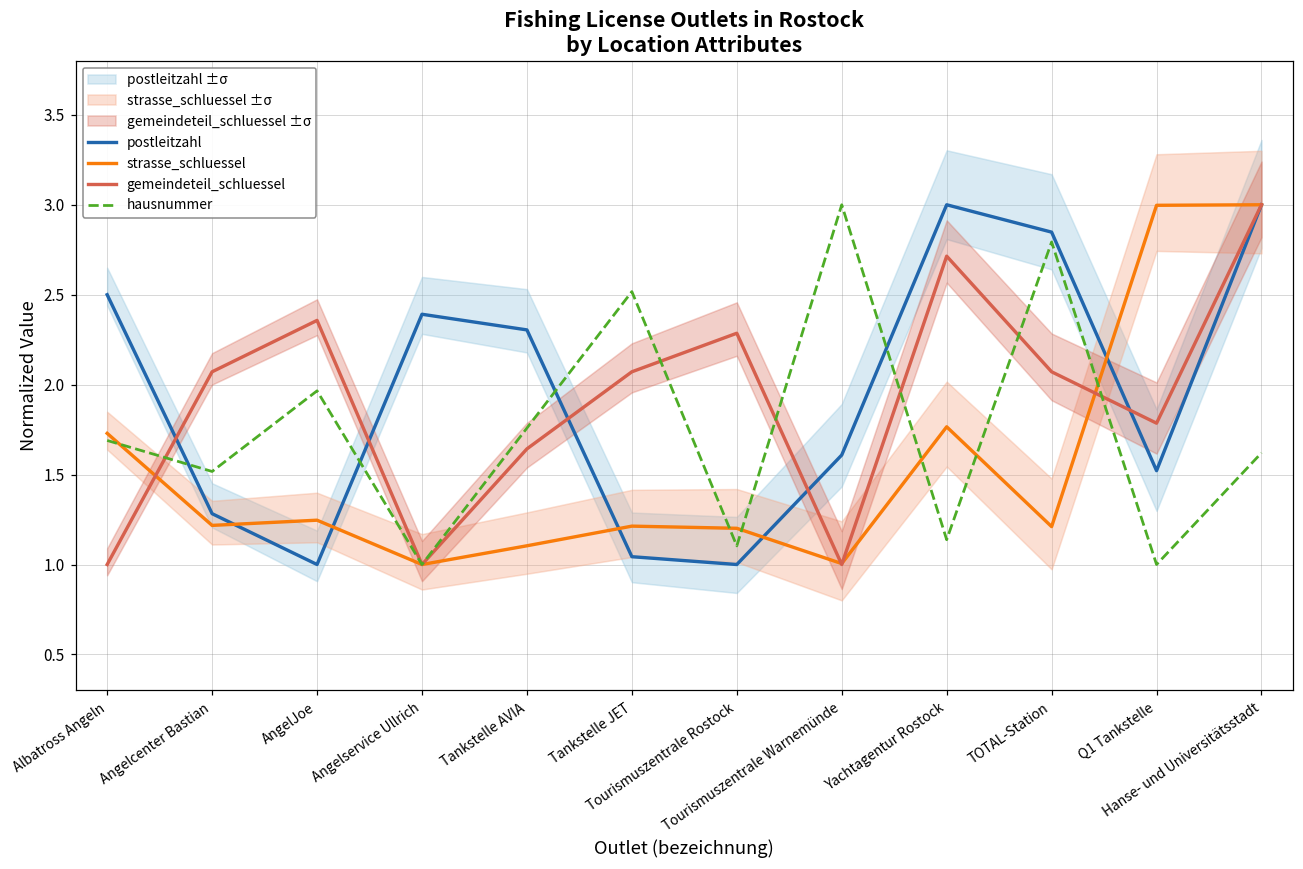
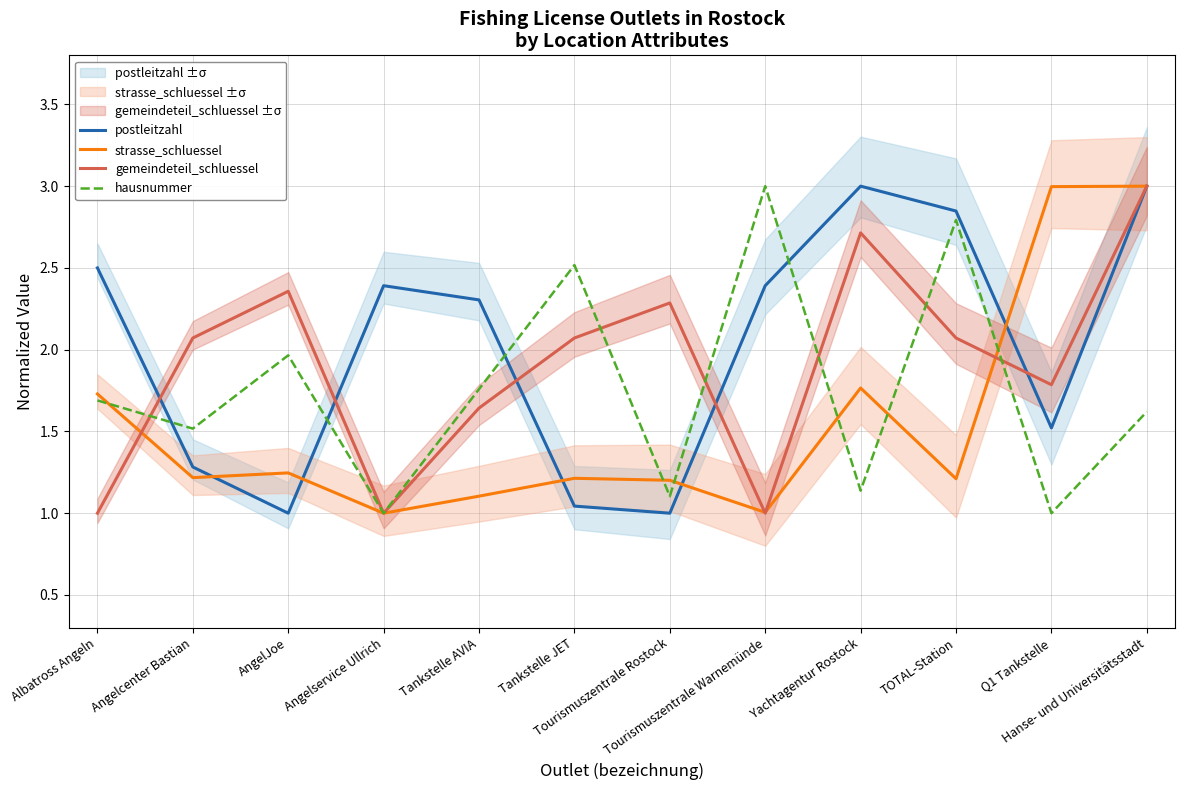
  {
    "postleitzahl": {
      "Albatross Angeln": 2.50,
      "Angelcenter Bastian": 1.28,
      "AngelJoe": 1.00,
      "Angelservice Ullrich": 2.39,
      "Tankstelle AVIA": 2.30,
      "Tankstelle JET": 1.04,
      "Tourismuszentrale Rostock": 1.00,
-     "Tourismuszentrale Warnemünde": 1.61,
+     "Tourismuszentrale Warnemünde": 2.39,
      "Yachtagentur Rostock": 3.00,
      "TOTAL-Station": 2.85,
      "Q1 Tankstelle": 1.52
    },
    "strasse_schluessel": {
      "Albatross Angeln": 1.73,
      "Angelcenter Bastian": 1.22,
      "AngelJoe": 1.25,
      "Tankstelle AVIA": 1.10,
      "Tankstelle JET": 1.21,
      "Tourismuszentrale Rostock": 1.20,
      "Yachtagentur Rostock": 1.77,
      "TOTAL-Station": 1.21,
      "Q1 Tankstelle": 3.00
    },
    "hausnummer": {
      "Albatross Angeln": 1.69,
      "Angelcenter Bastian": 1.52,
      "AngelJoe": 1.97,
      "Tankstelle AVIA": 1.76,
      "Tankstelle JET": 2.52,
      "Tourismuszentrale Rostock": 1.10,
      "Tourismuszentrale Warnemünde": 3.00,
      "Yachtagentur Rostock": 1.14,
      "TOTAL-Station": 2.79,
      "Q1 Tankstelle": 1.00,
      "Hanse- und Universitätsstadt": 1.62
    }
  }
